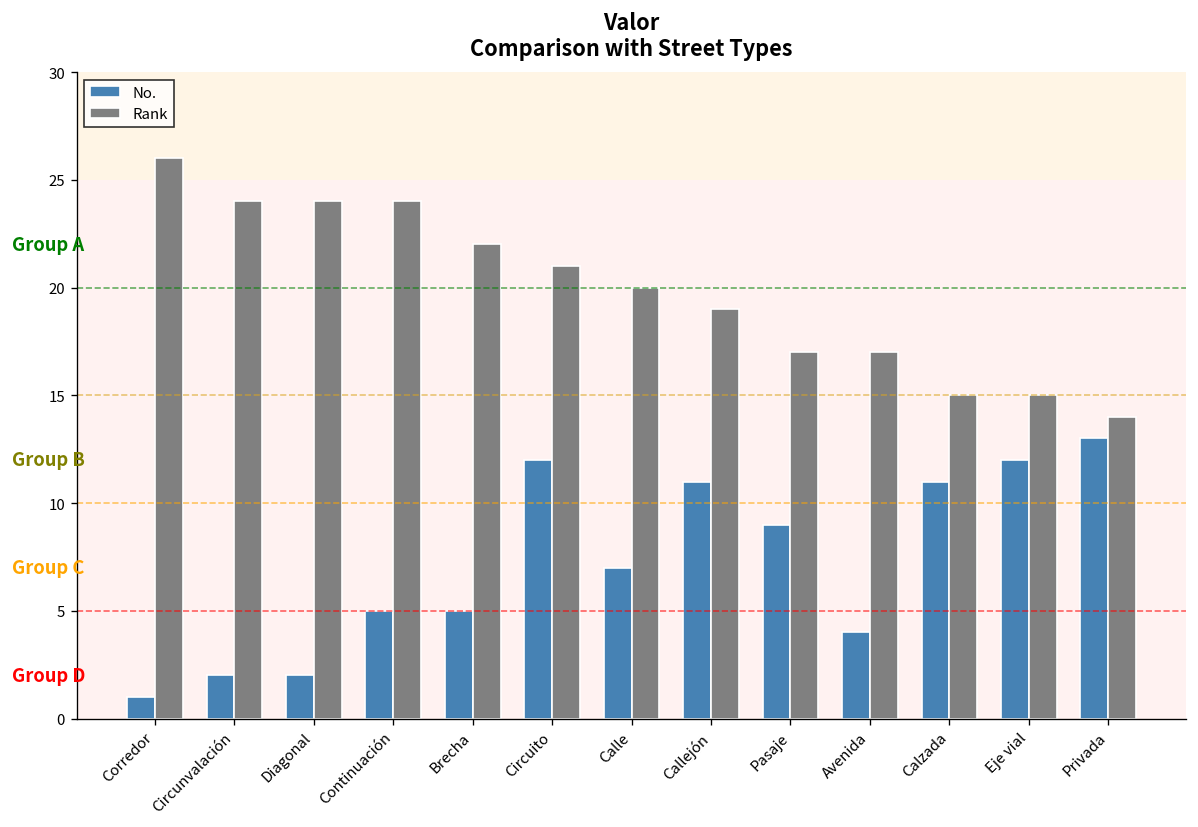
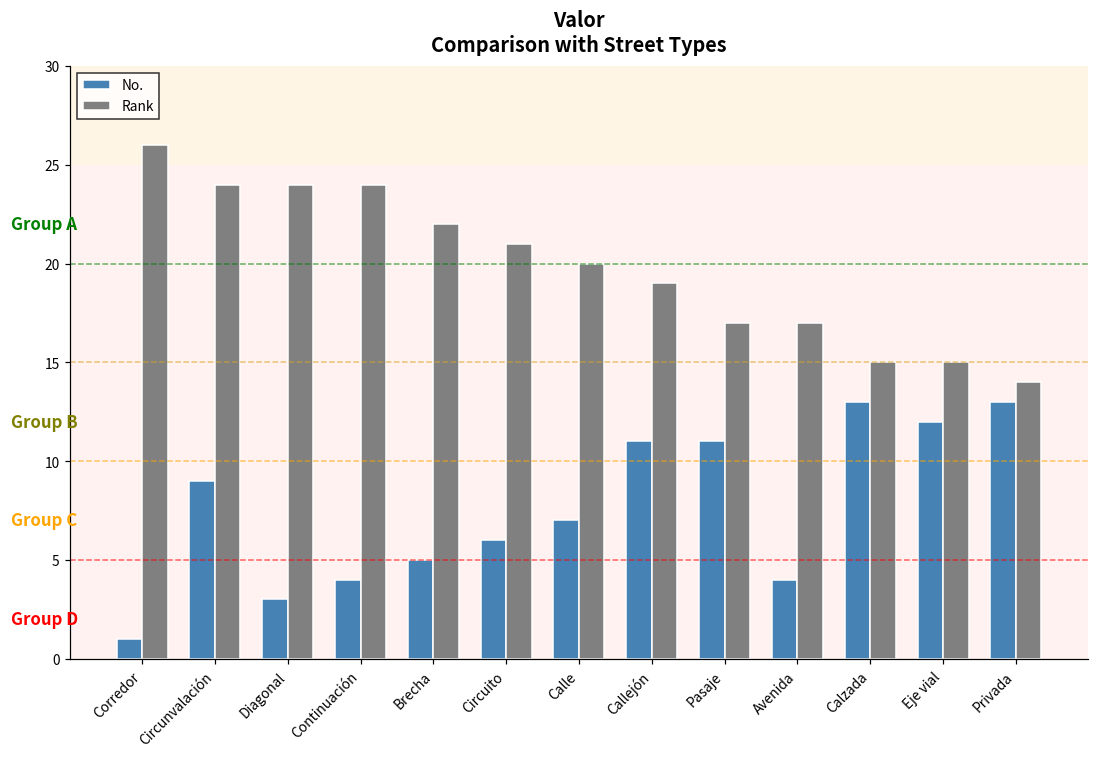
  {
    "No.": {
      "Corredor": 1,
-     "Circunvalación": 2,
-     "Diagonal": 2,
-     "Continuación": 5,
+     "Circunvalación": 9,
+     "Diagonal": 3,
+     "Continuación": 4,
      "Brecha": 5,
-     "Circuito": 12,
+     "Circuito": 6,
      "Calle": 7,
      "Callejón": 11,
-     "Pasaje": 9,
+     "Pasaje": 11,
      "Avenida": 4,
-     "Calzada": 11,
+     "Calzada": 13,
      "Eje vial": 12,
      "Privada": 13
    },
    "Rank": {
      "Corredor": 26,
      "Circunvalación": 24,
      "Diagonal": 24,
      "Continuación": 24,
      "Brecha": 22,
      "Circuito": 21,
      "Calle": 20,
      "Callejón": 19,
      "Pasaje": 17,
      "Avenida": 17,
      "Calzada": 15,
      "Eje vial": 15,
      "Privada": 14
    }
  }
